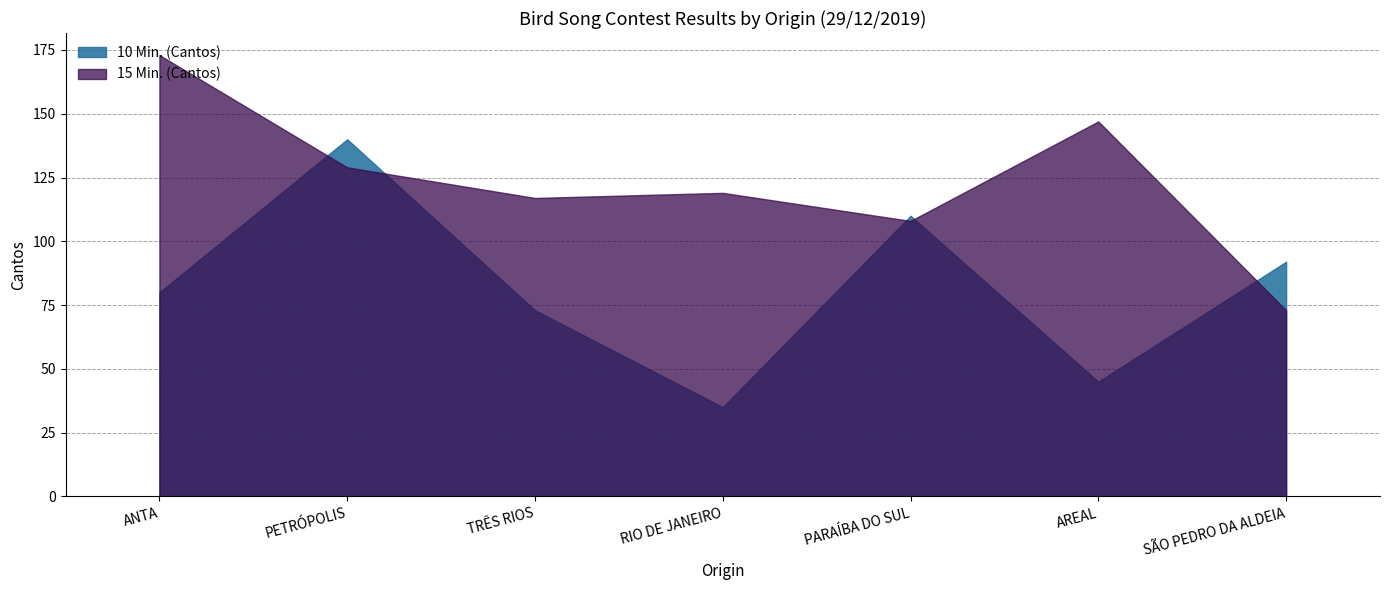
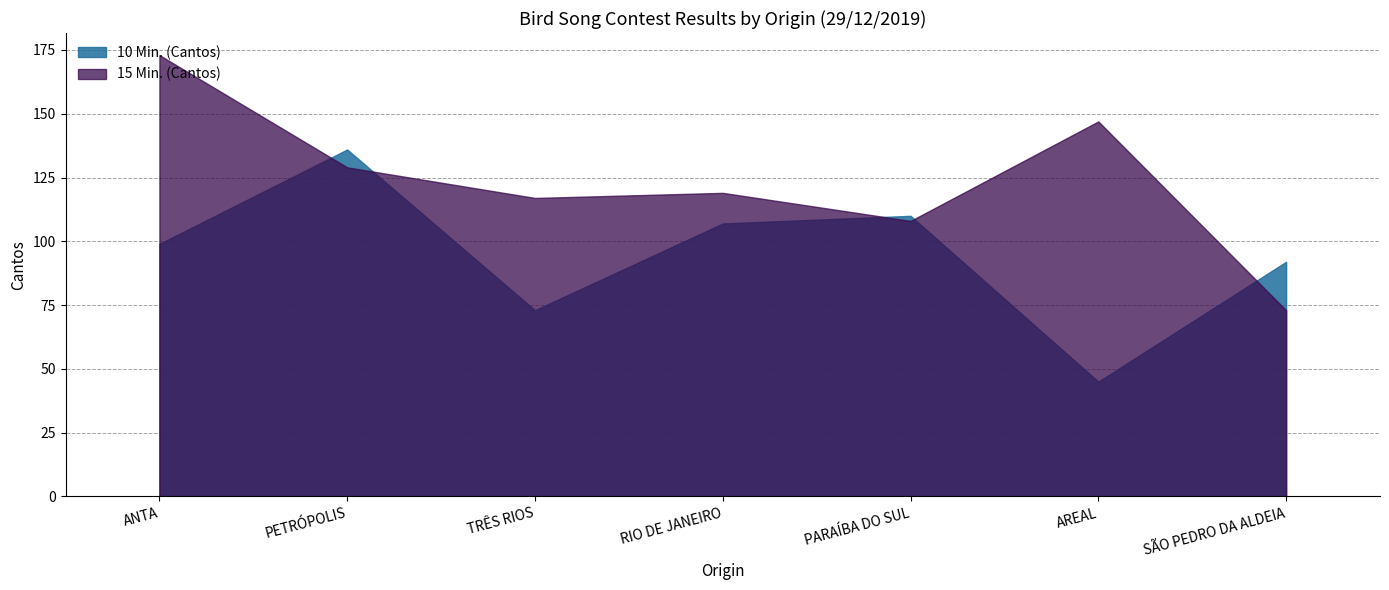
  {
    "10 Min. (Cantos)": {
-     "ANTA": 80,
-     "PETRÓPOLIS": 140,
+     "ANTA": 99,
+     "PETRÓPOLIS": 136,
      "TRÊS RIOS": 73,
-     "RIO DE JANEIRO": 35,
+     "RIO DE JANEIRO": 107,
      "PARAÍBA DO SUL": 110,
      "AREAL": 45,
      "SÃO PEDRO DA ALDEIA": 92
    },
    "15 Min. (Cantos)": {
      "ANTA": 173,
      "PETRÓPOLIS": 129,
      "TRÊS RIOS": 117,
      "RIO DE JANEIRO": 119,
      "PARAÍBA DO SUL": 108,
      "AREAL": 147,
      "SÃO PEDRO DA ALDEIA": 73
    }
  }
